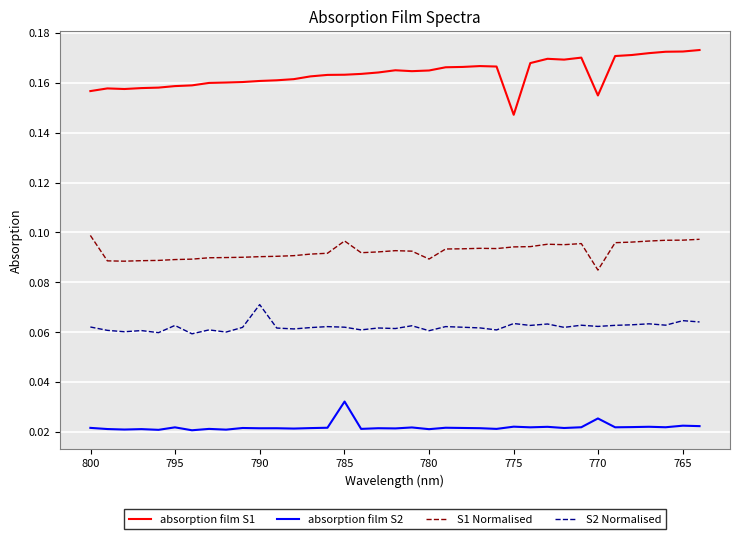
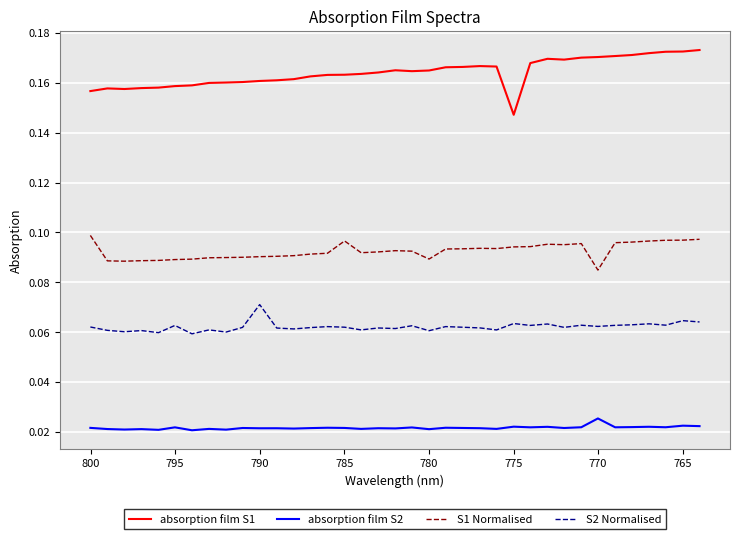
  {
    "absorption film S1": {
      "800": 0.157,
      "795": 0.159,
      "790": 0.161,
      "785": 0.163,
      "780": 0.165,
      "775": 0.147,
-     "770": 0.155,
+     "770": 0.170,
      "765": 0.173
    },
    "absorption film S2": {
      "800": 0.022,
      "795": 0.022,
      "790": 0.021,
-     "785": 0.032,
+     "785": 0.022,
      "780": 0.021,
      "775": 0.022,
      "770": 0.025,
      "765": 0.023
    },
    "S1 Normalised": {
      "800": 0.099,
      "795": 0.089,
      "790": 0.090,
      "785": 0.097,
      "780": 0.089,
      "775": 0.094,
      "770": 0.085,
      "765": 0.097
    },
    "S2 Normalised": {
      "800": 0.062,
      "795": 0.063,
      "790": 0.071,
      "785": 0.062,
      "780": 0.061,
      "775": 0.063,
      "770": 0.062,
      "765": 0.065
    }
  }
